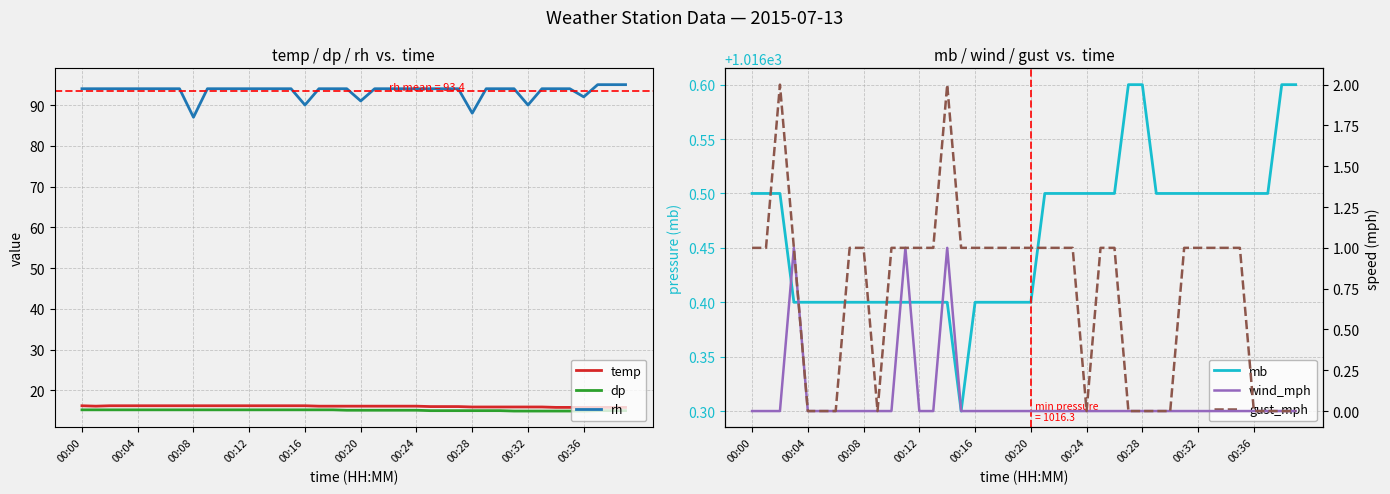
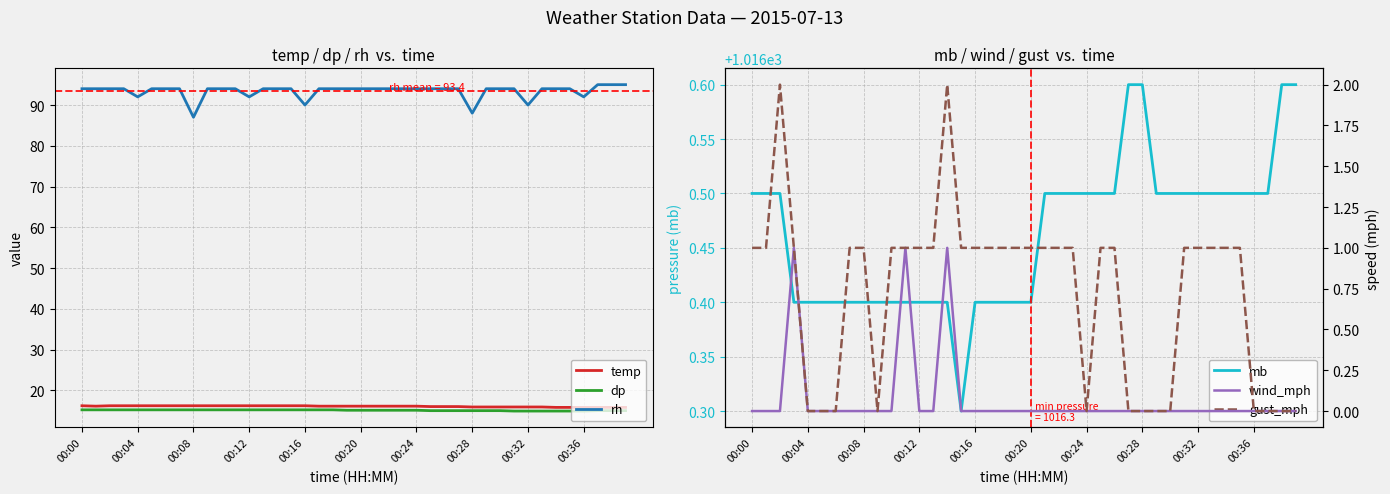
  {
    "temp / dp / rh vs. time": {
      "temp": {
        "00:00": 16,
        "00:04": 16,
        "00:08": 16,
        "00:12": 16,
        "00:16": 16,
        "00:20": 16,
        "00:24": 16,
        "00:28": 16,
        "00:32": 16
      },
      "dp": {
        "00:00": 15,
        "00:04": 15,
        "00:08": 15,
        "00:12": 15,
        "00:16": 15,
        "00:20": 15,
        "00:24": 15,
        "00:28": 15,
        "00:32": 15
      },
      "rh": {
        "00:00": 94,
-       "00:04": 94,
+       "00:04": 92,
        "00:08": 87,
-       "00:12": 94,
+       "00:12": 92,
        "00:16": 90,
-       "00:20": 91,
+       "00:20": 94,
        "00:28": 88,
        "00:32": 90,
        "00:36": 92
      }
    }
  }
